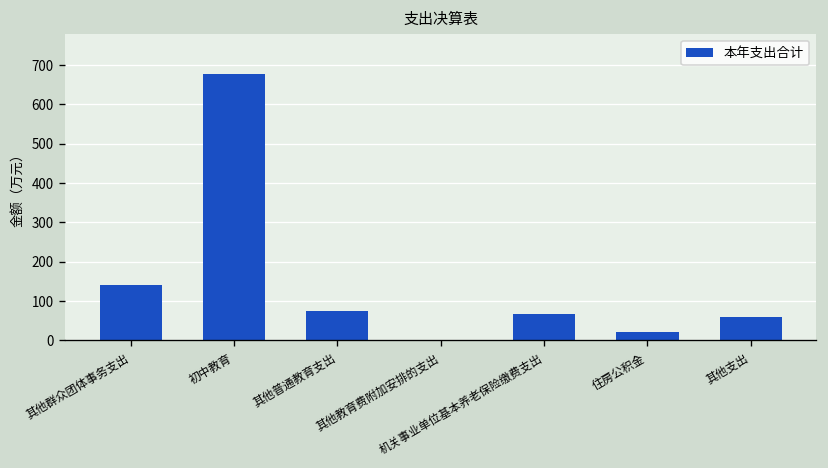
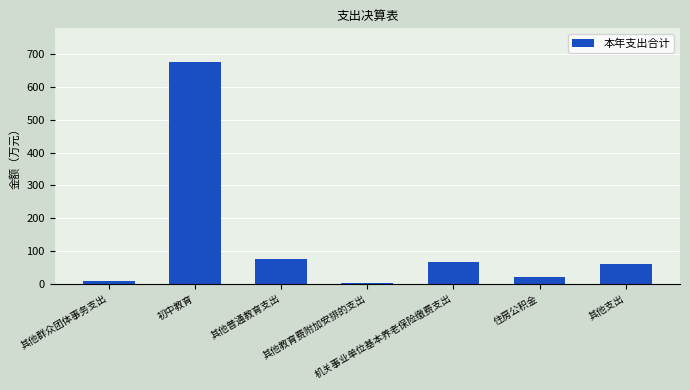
  {
-   "其他群众团体事务支出": 140,
+   "其他群众团体事务支出": 10,
    "初中教育": 680,
    "其他普通教育支出": 70,
    "机关事业单位基本养老保险缴费支出": 70,
    "住房公积金": 20,
    "其他支出": 60
  }
